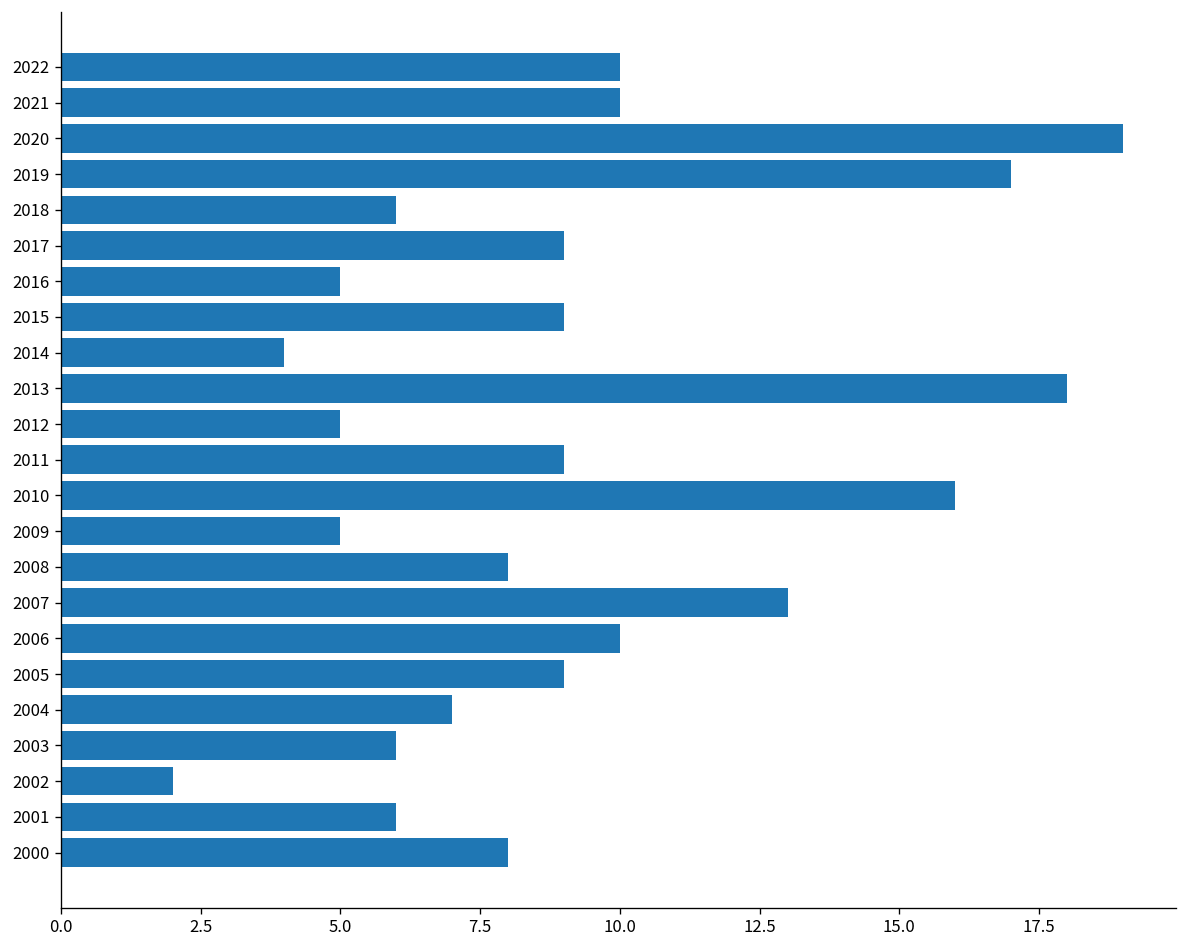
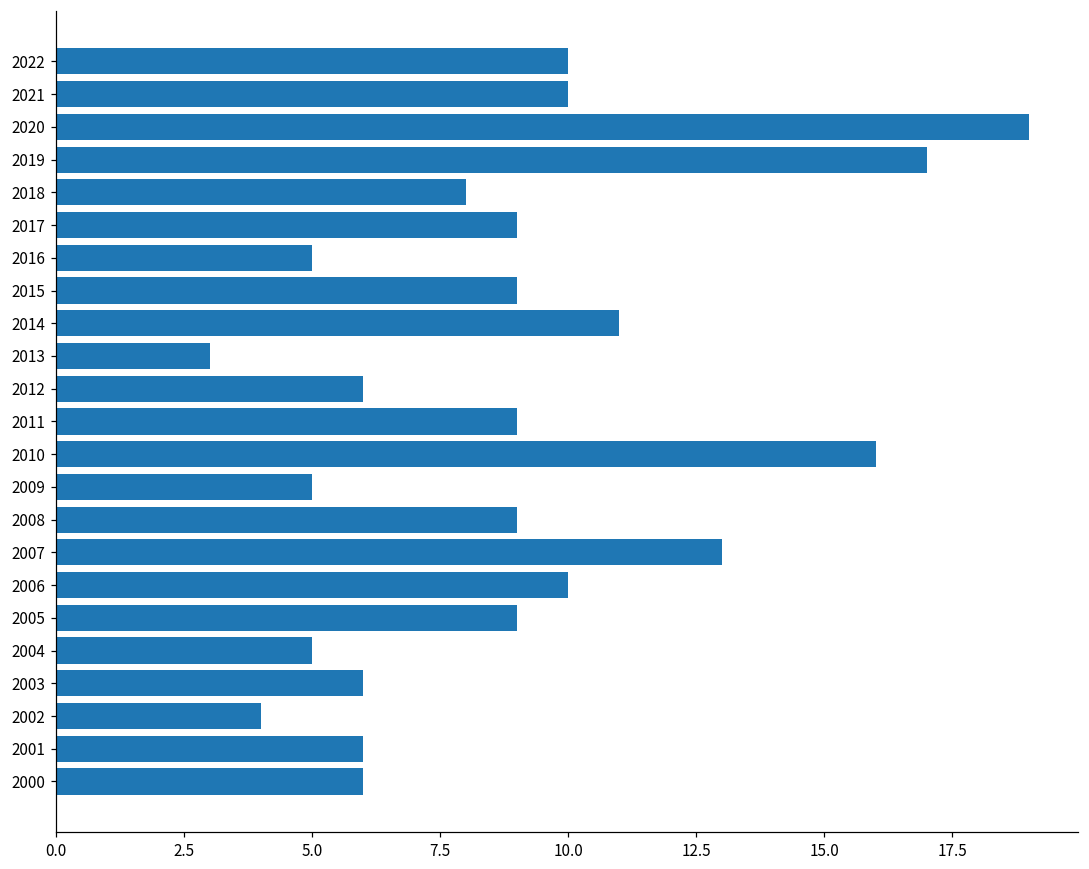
  {
    "2022": 10,
    "2021": 10,
    "2020": 19,
    "2019": 17,
-   "2018": 6,
+   "2018": 8,
    "2017": 9,
    "2016": 5,
    "2015": 9,
-   "2014": 4,
-   "2013": 18,
-   "2012": 5,
+   "2014": 11,
+   "2013": 3,
+   "2012": 6,
    "2011": 9,
    "2010": 16,
    "2009": 5,
-   "2008": 8,
+   "2008": 9,
    "2007": 13,
    "2006": 10,
    "2005": 9,
-   "2004": 7,
+   "2004": 5,
    "2003": 6,
-   "2002": 2,
+   "2002": 4,
    "2001": 6,
-   "2000": 8
+   "2000": 6
  }
